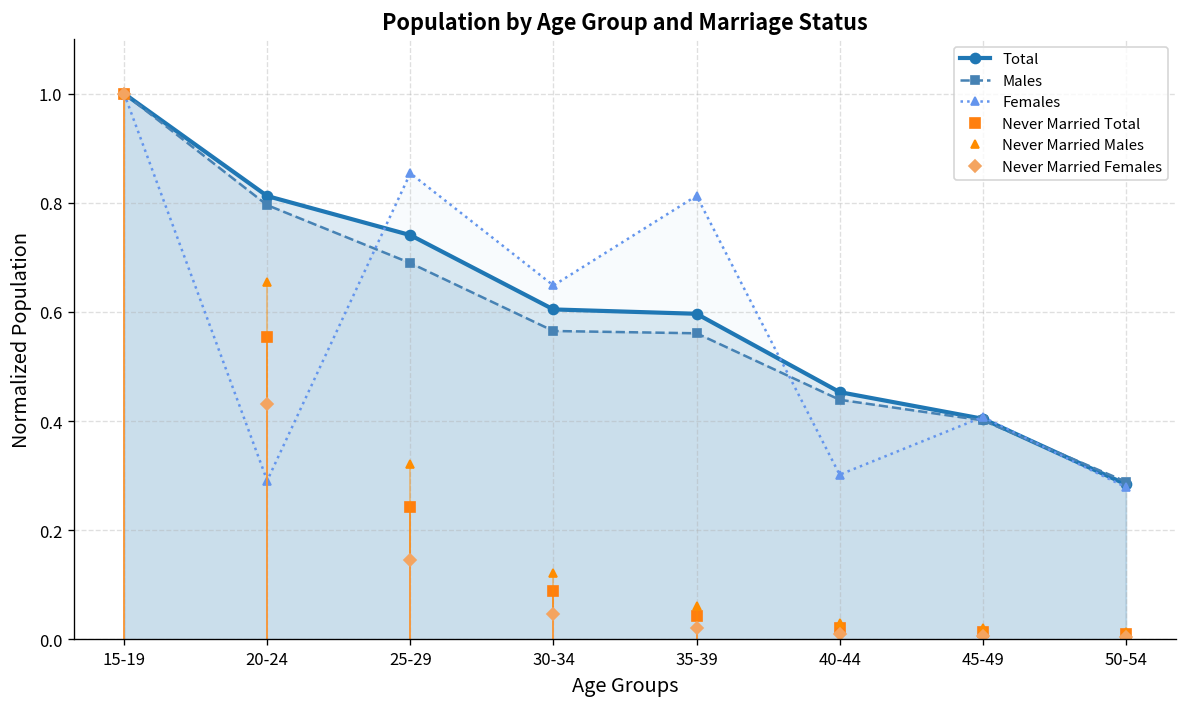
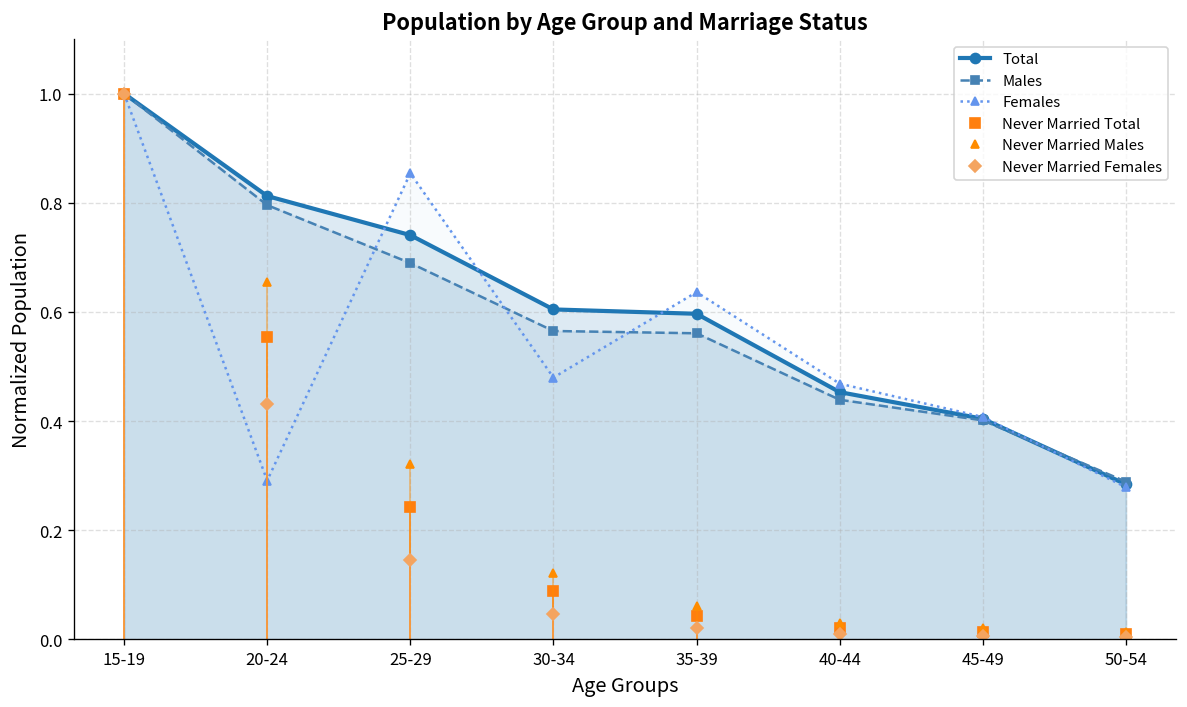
  {
    "Females": {
      "20-24": 0.29,
      "25-29": 0.85,
-     "30-34": 0.65,
-     "35-39": 0.81,
-     "40-44": 0.30
+     "30-34": 0.48,
+     "35-39": 0.64,
+     "40-44": 0.47
    }
  }
